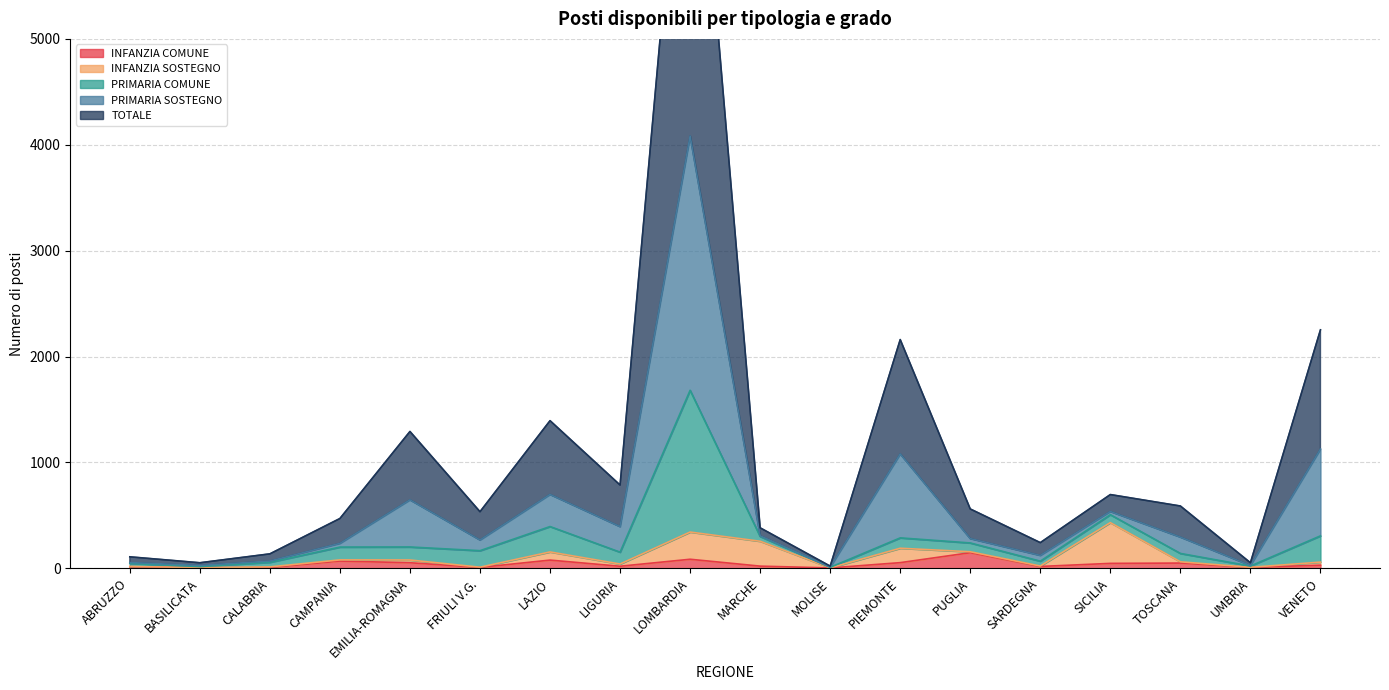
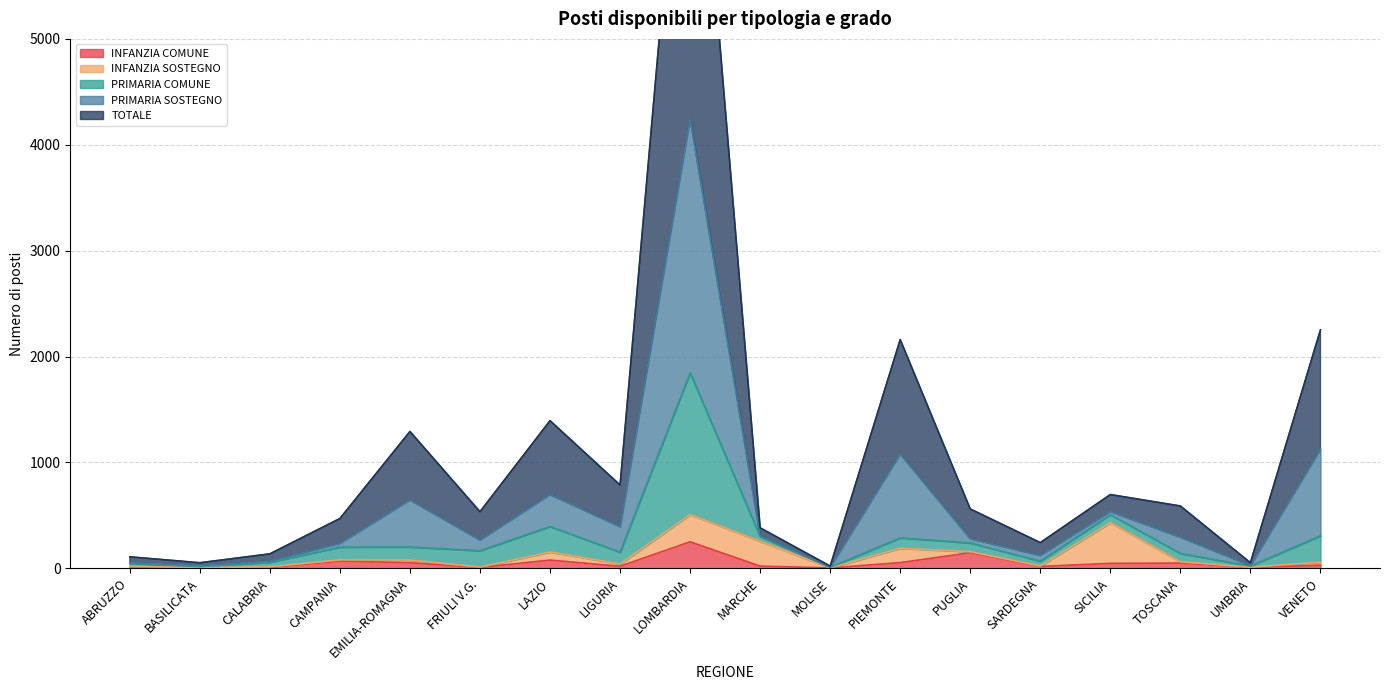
  {
    "INFANZIA COMUNE": {
      "EMILIA-ROMAGNA": 50,
      "LAZIO": 80,
-     "LOMBARDIA": 90,
+     "LOMBARDIA": 250,
      "MARCHE": 20,
      "PIEMONTE": 50,
      "SICILIA": 50,
      "VENETO": 30
    },
    "INFANZIA SOSTEGNO": {
      "EMILIA-ROMAGNA": 30,
      "LAZIO": 80,
      "LOMBARDIA": 260,
      "MARCHE": 240,
      "PIEMONTE": 140,
      "SICILIA": 390,
      "VENETO": 30
    },
    "TOTALE": {
      "ABRUZZO": 50,
      "BASILICATA": 30,
      "CALABRIA": 70,
      "CAMPANIA": 240,
      "EMILIA-ROMAGNA": 650,
      "FRIULI V.G.": 270,
      "LAZIO": 700,
      "LIGURIA": 390,
      "MARCHE": 80,
      "PIEMONTE": 1080,
      "PUGLIA": 280,
      "SARDEGNA": 120,
      "SICILIA": 160,
      "TOSCANA": 290,
      "UMBRIA": 30,
      "VENETO": 1130
    }
  }
